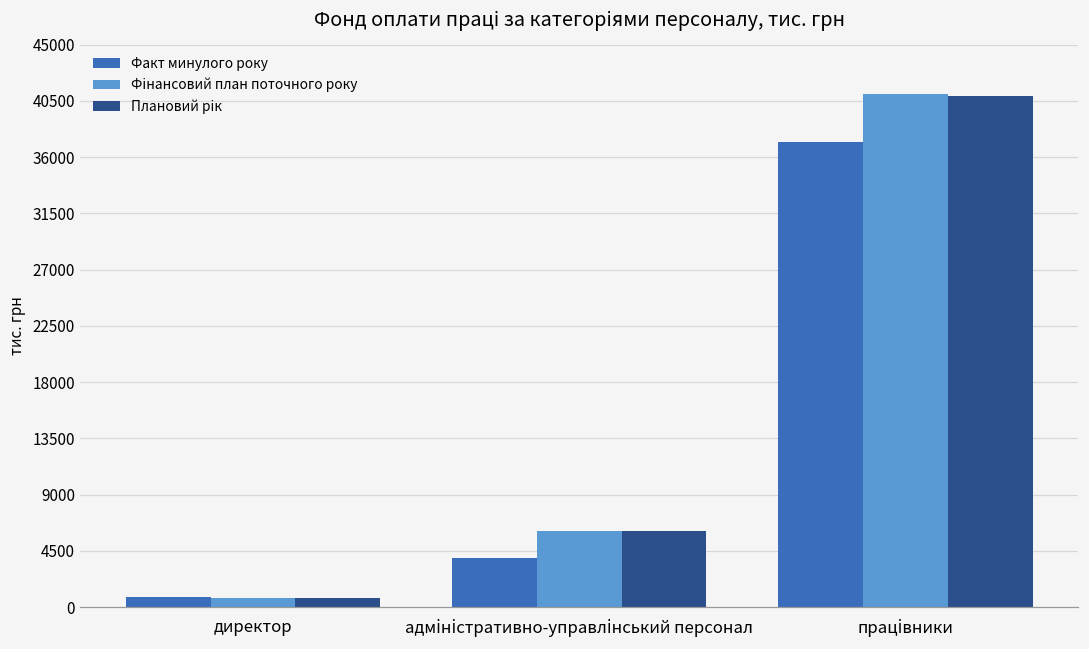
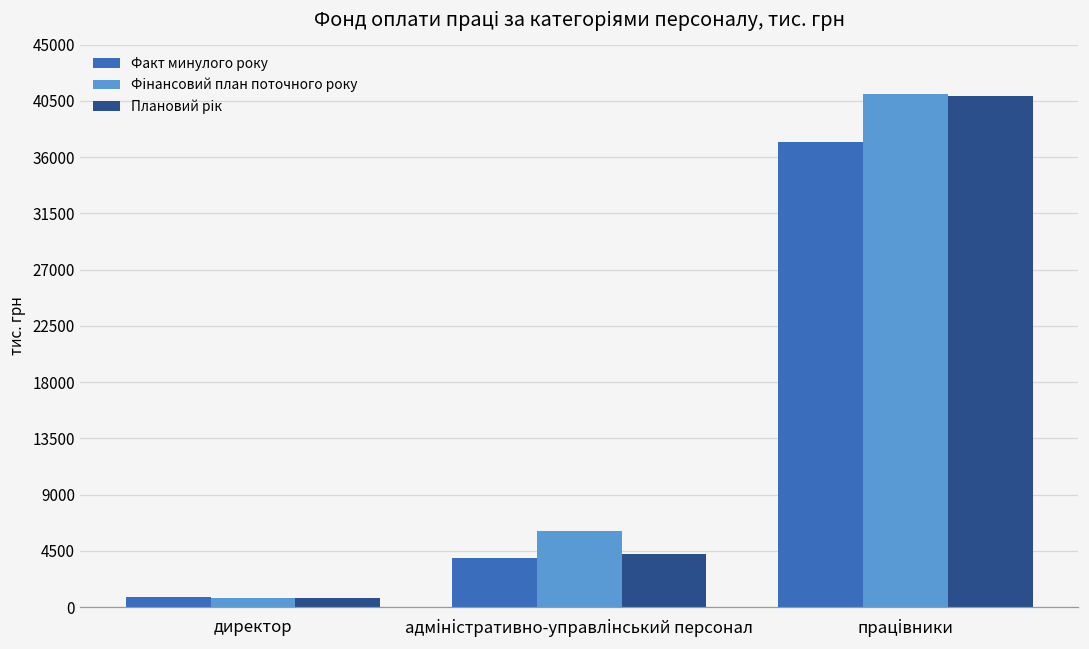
  {
    "Плановий рік": {
      "директор": 700,
-     "адміністративно-управлінський персонал": 6100,
+     "адміністративно-управлінський персонал": 4200,
      "працівники": 40900
    }
  }
